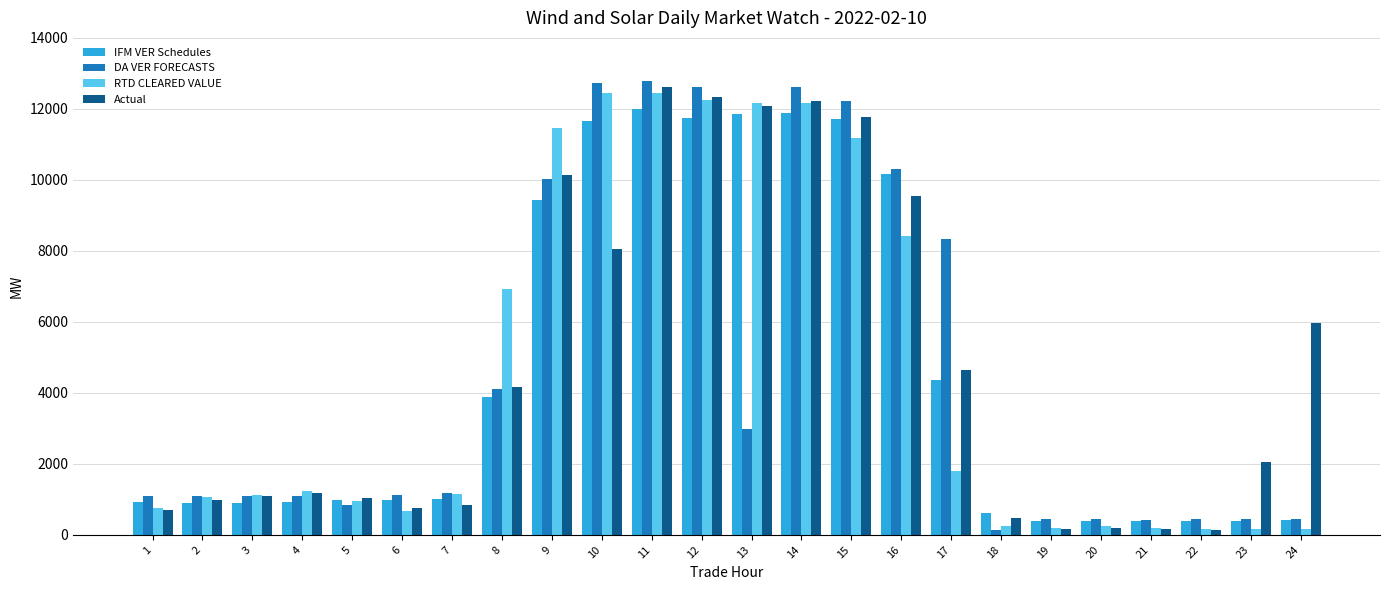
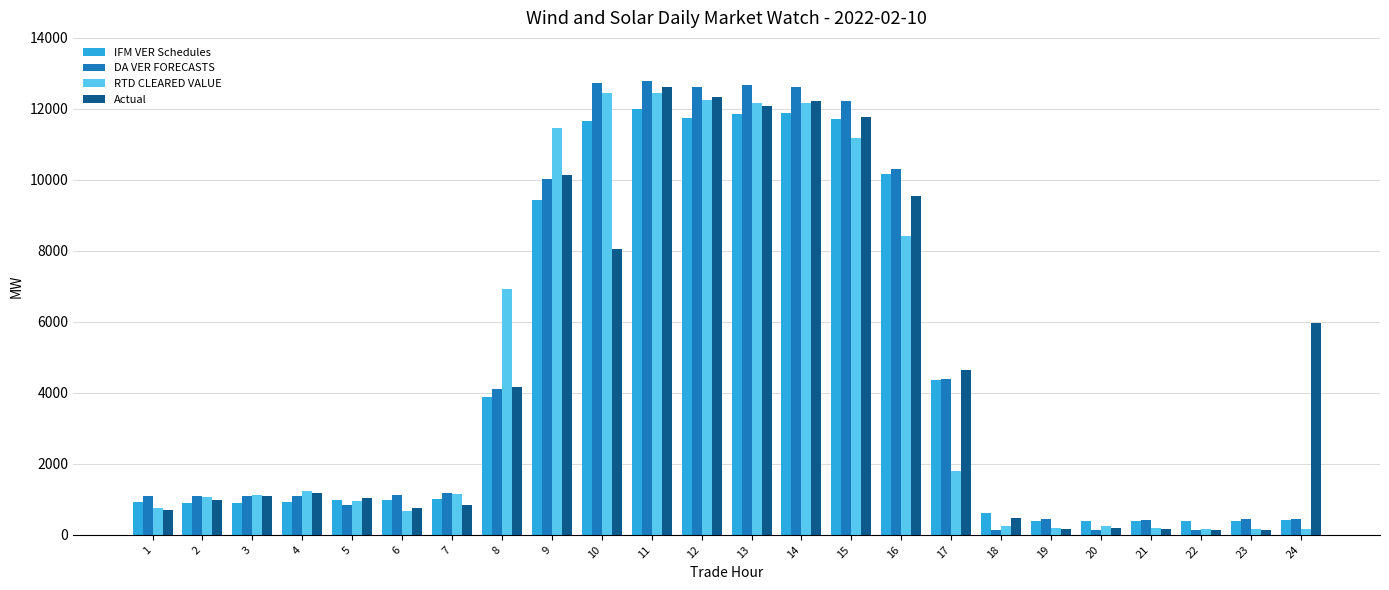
  {
    "DA VER FORECASTS": {
      "1": 1100,
      "2": 1100,
      "3": 1100,
      "4": 1100,
      "5": 800,
      "6": 1100,
      "7": 1200,
      "8": 4100,
      "9": 10000,
      "10": 12700,
      "11": 12800,
      "12": 12600,
-     "13": 3000,
+     "13": 12700,
      "14": 12600,
      "15": 12200,
      "16": 10300,
-     "17": 8300,
+     "17": 4400,
      "18": 100,
      "19": 400,
-     "20": 400,
+     "20": 100,
      "21": 400,
-     "22": 400,
+     "22": 100,
      "23": 400,
      "24": 500
    },
    "Actual": {
      "1": 700,
      "2": 1000,
      "3": 1100,
      "4": 1200,
      "5": 1000,
      "6": 800,
      "7": 800,
      "8": 4200,
      "9": 10100,
      "10": 8100,
      "11": 12600,
      "12": 12300,
      "13": 12100,
      "14": 12200,
      "15": 11800,
      "16": 9600,
      "17": 4600,
      "18": 500,
      "19": 200,
      "20": 200,
      "21": 200,
      "22": 100,
-     "23": 2000,
+     "23": 100,
      "24": 6000
    }
  }
